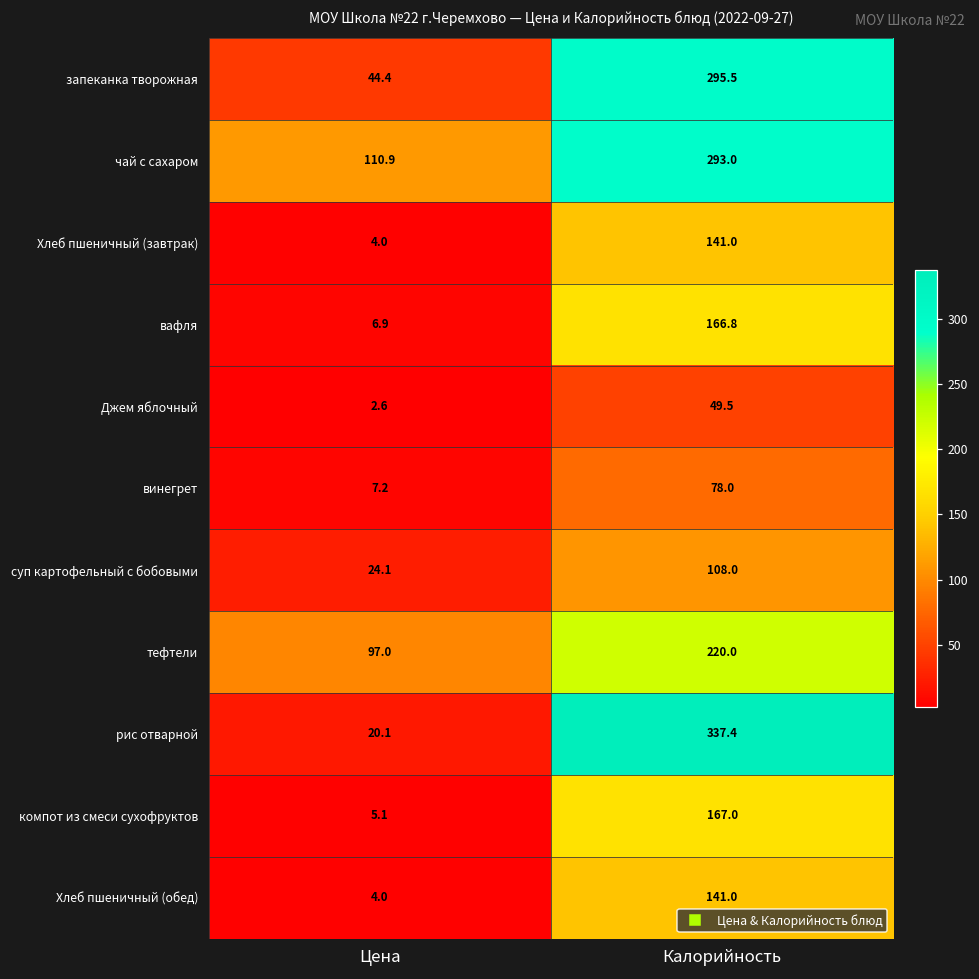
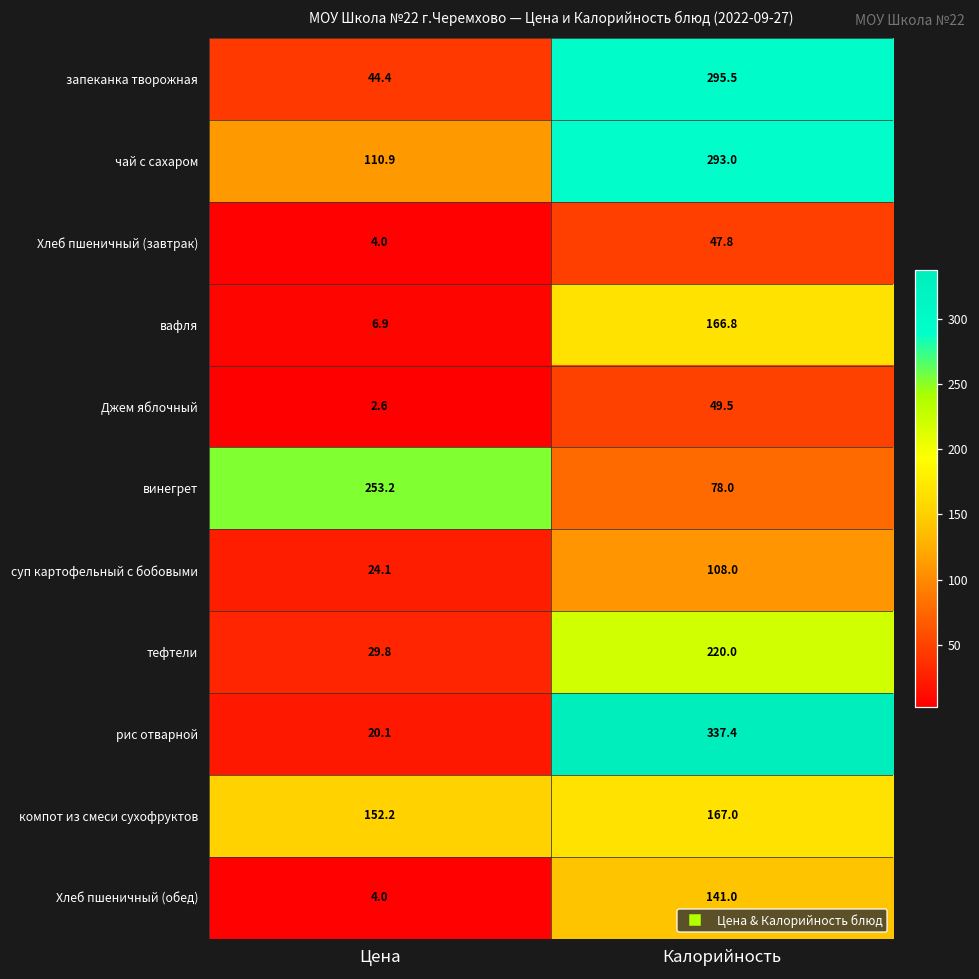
  {
    "запеканка творожная": {
      "Цена": 44.4,
      "Калорийность": 295.5
    },
    "чай с сахаром": {
      "Цена": 110.9,
      "Калорийность": 293.0
    },
    "Хлеб пшеничный (завтрак)": {
      "Цена": 4.0,
-     "Калорийность": 141.0
+     "Калорийность": 47.8
    },
    "вафля": {
      "Цена": 6.9,
      "Калорийность": 166.8
    },
    "Джем яблочный": {
      "Цена": 2.6,
      "Калорийность": 49.5
    },
    "винегрет": {
-     "Цена": 7.2,
+     "Цена": 253.2,
      "Калорийность": 78.0
    },
    "суп картофельный с бобовыми": {
      "Цена": 24.1,
      "Калорийность": 108.0
    },
    "тефтели": {
-     "Цена": 97.0,
+     "Цена": 29.8,
      "Калорийность": 220.0
    },
    "рис отварной": {
      "Цена": 20.1,
      "Калорийность": 337.4
    },
    "компот из смеси сухофруктов": {
-     "Цена": 5.1,
+     "Цена": 152.2,
      "Калорийность": 167.0
    },
    "Хлеб пшеничный (обед)": {
      "Цена": 4.0,
      "Калорийность": 141.0
    }
  }
